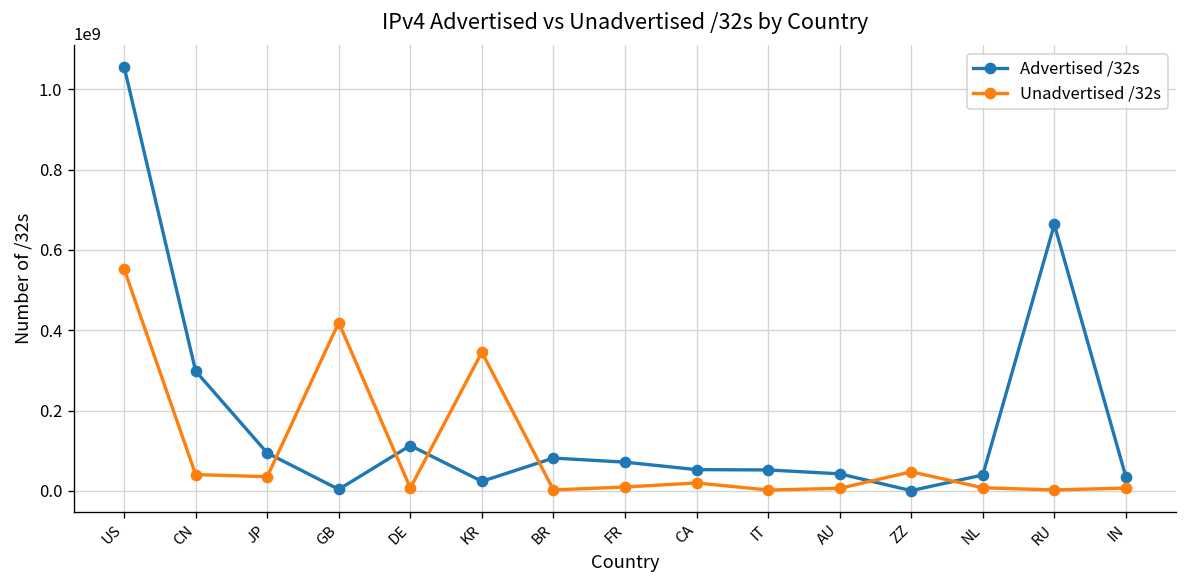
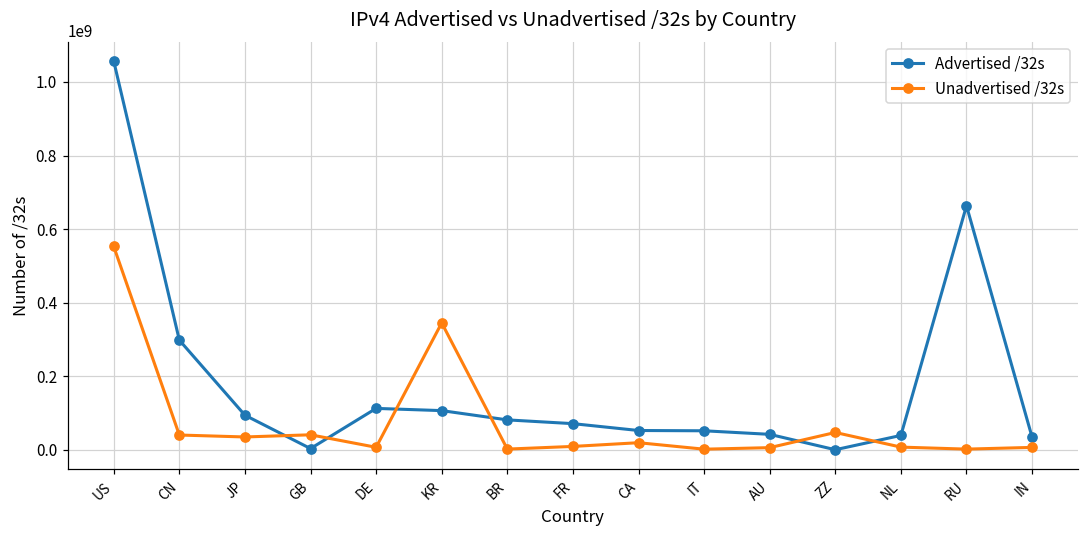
  {
    "Advertised /32s": {
      "US": 1060000000,
      "CN": 300000000,
      "JP": 90000000,
      "GB": 0,
      "DE": 110000000,
-     "KR": 20000000,
+     "KR": 110000000,
      "BR": 80000000,
      "FR": 70000000,
      "CA": 50000000,
      "IT": 50000000,
      "AU": 40000000,
      "ZZ": 0,
      "NL": 40000000,
      "RU": 660000000,
      "IN": 30000000
    },
    "Unadvertised /32s": {
      "US": 550000000,
      "CN": 40000000,
      "JP": 40000000,
-     "GB": 420000000,
+     "GB": 40000000,
      "DE": 10000000,
      "KR": 350000000,
      "BR": 0,
      "FR": 10000000,
      "CA": 20000000,
      "IT": 0,
      "AU": 10000000,
      "ZZ": 50000000,
      "NL": 10000000,
      "RU": 0,
      "IN": 10000000
    }
  }
